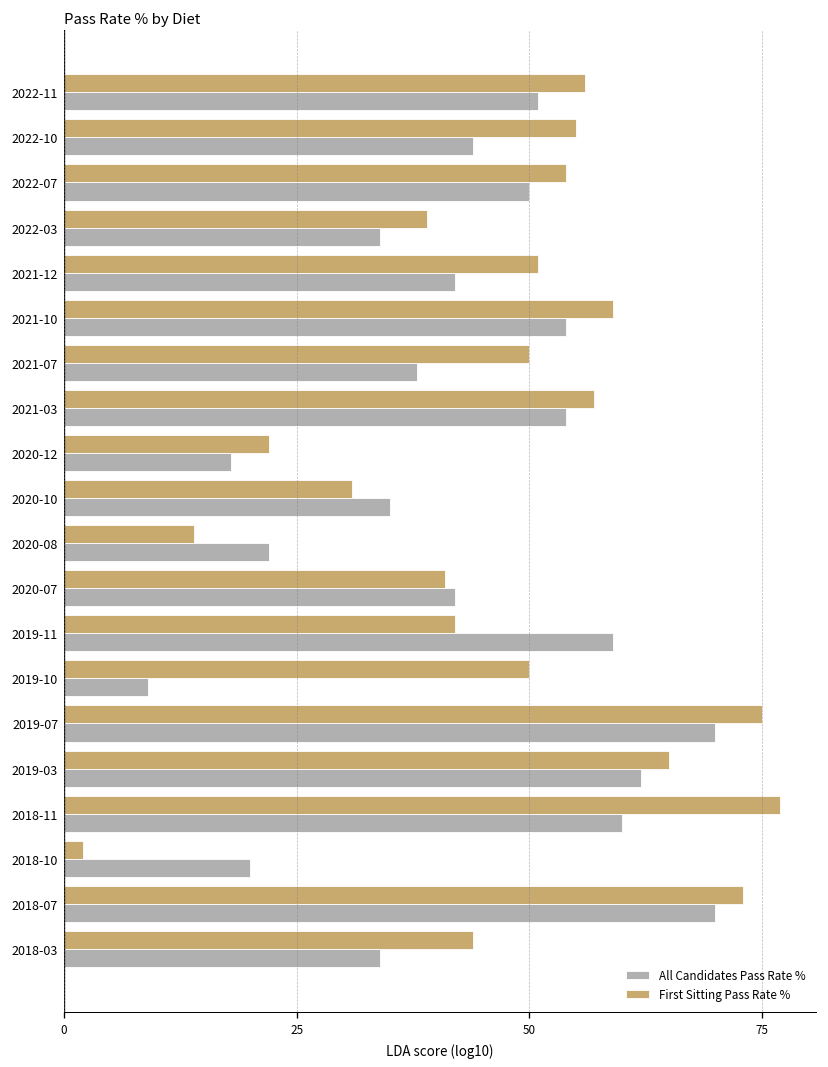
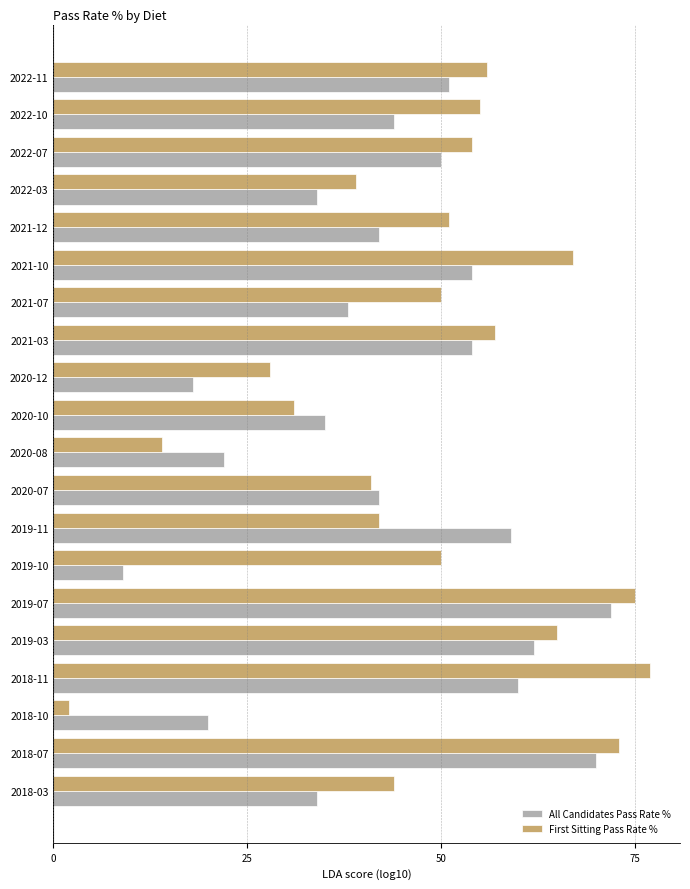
  {
    "All Candidates Pass Rate %": {
      "2022-11": 51,
      "2022-10": 44,
      "2022-07": 50,
      "2022-03": 34,
      "2021-12": 42,
      "2021-10": 54,
      "2021-07": 38,
      "2021-03": 54,
      "2020-12": 18,
      "2020-10": 35,
      "2020-08": 22,
      "2020-07": 42,
      "2019-11": 59,
      "2019-10": 9,
-     "2019-07": 70,
+     "2019-07": 72,
      "2019-03": 62,
      "2018-11": 60,
      "2018-10": 20,
      "2018-07": 70,
      "2018-03": 34
    },
    "First Sitting Pass Rate %": {
      "2022-11": 56,
      "2022-10": 55,
      "2022-07": 54,
      "2022-03": 39,
      "2021-12": 51,
-     "2021-10": 59,
+     "2021-10": 67,
      "2021-07": 50,
      "2021-03": 57,
-     "2020-12": 22,
+     "2020-12": 28,
      "2020-10": 31,
      "2020-08": 14,
      "2020-07": 41,
      "2019-11": 42,
      "2019-10": 50,
      "2019-07": 75,
      "2019-03": 65,
      "2018-11": 77,
      "2018-10": 2,
      "2018-07": 73,
      "2018-03": 44
    }
  }
